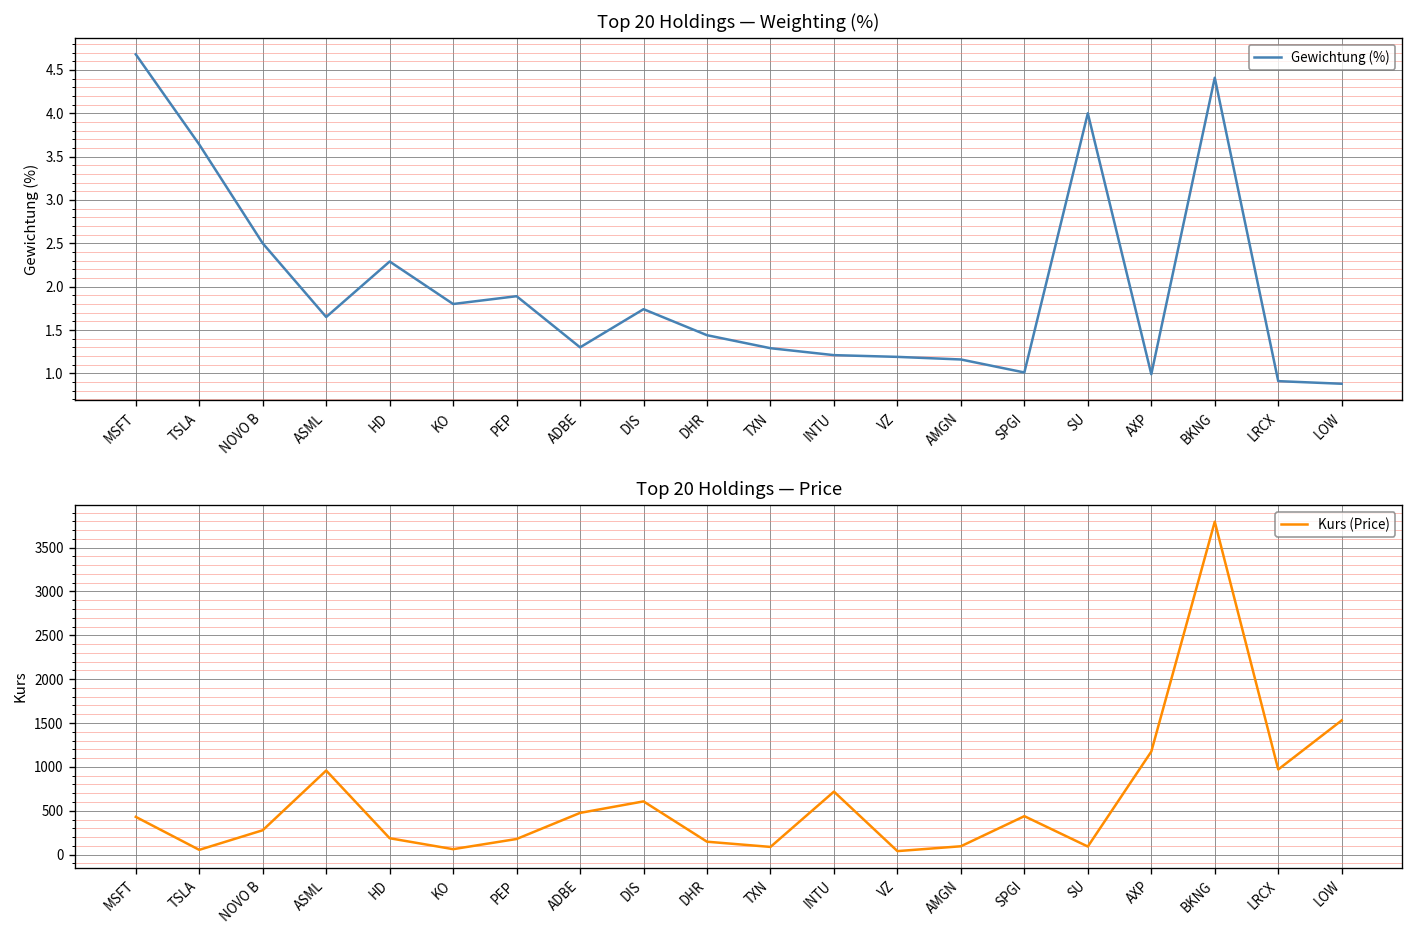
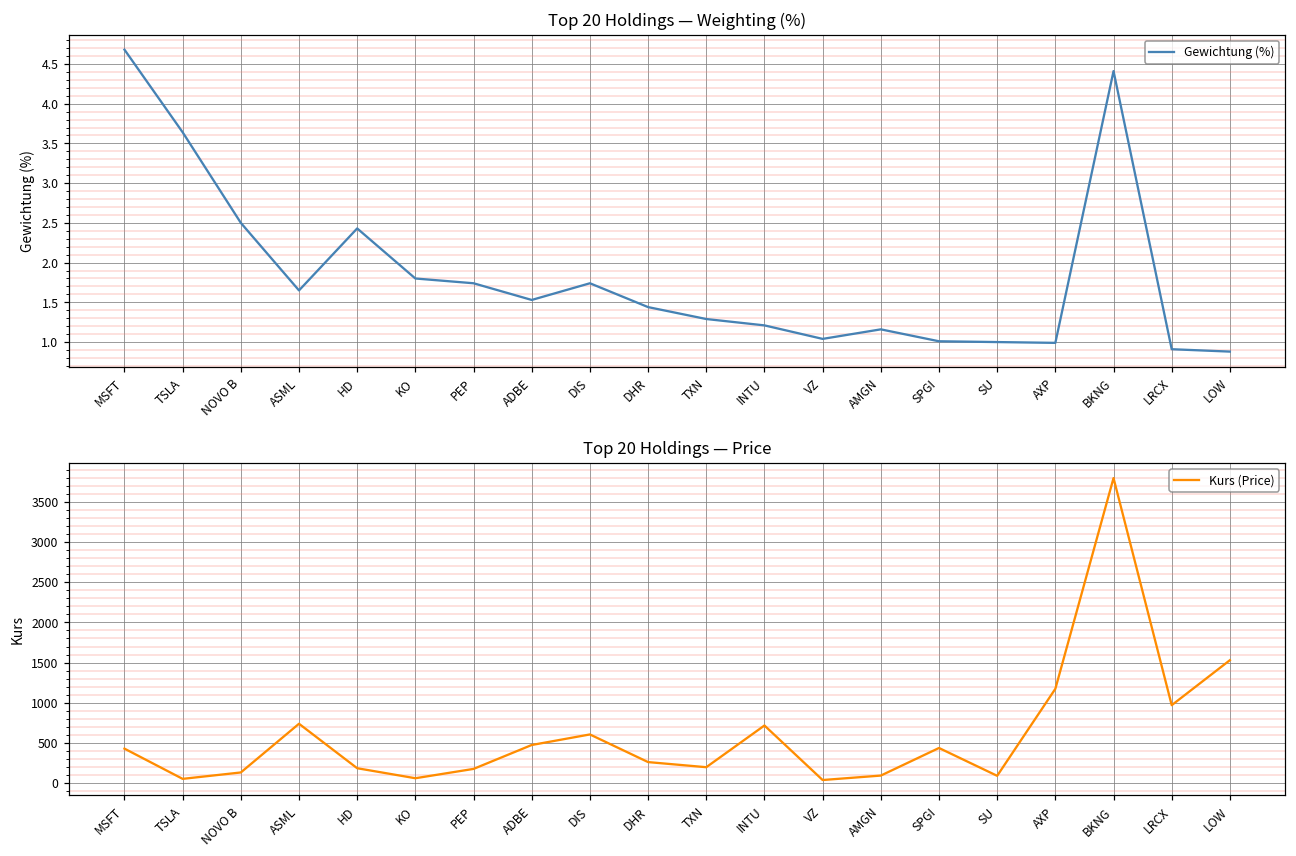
  {
    "Top 20 Holdings — Weighting (%)": {
      "MSFT": 4.7,
      "TSLA": 3.6,
      "NOVO B": 2.5,
      "ASML": 1.7,
-     "HD": 2.3,
+     "HD": 2.4,
      "KO": 1.8,
-     "PEP": 1.9,
-     "ADBE": 1.3,
+     "PEP": 1.7,
+     "ADBE": 1.5,
      "DIS": 1.7,
      "DHR": 1.4,
      "TXN": 1.3,
      "INTU": 1.2,
-     "VZ": 1.2,
+     "VZ": 1.0,
      "AMGN": 1.2,
      "SPGI": 1.0,
-     "SU": 4,
+     "SU": 1,
      "AXP": 1.0,
      "BKNG": 4.4,
      "LRCX": 0.9,
      "LOW": 0.9
    },
    "Top 20 Holdings — Price": {
      "MSFT": 400,
      "TSLA": 100,
-     "NOVO B": 300,
-     "ASML": 1000,
+     "NOVO B": 100,
+     "ASML": 700,
      "HD": 200,
      "KO": 100,
      "PEP": 200,
      "ADBE": 500,
      "DIS": 600,
-     "DHR": 100,
-     "TXN": 100,
+     "DHR": 300,
+     "TXN": 200,
      "INTU": 700,
      "VZ": 0,
      "AMGN": 100,
      "SPGI": 400,
      "SU": 100,
      "AXP": 1200,
      "BKNG": 3800,
      "LRCX": 1000,
      "LOW": 1500
    }
  }
